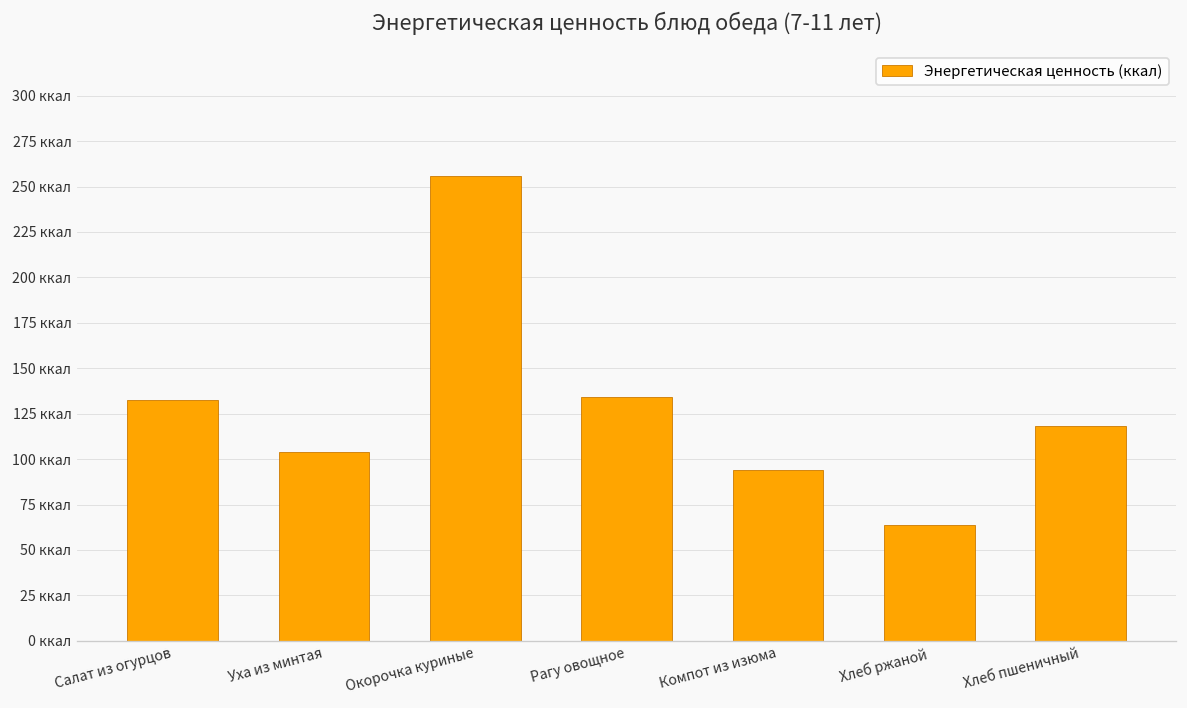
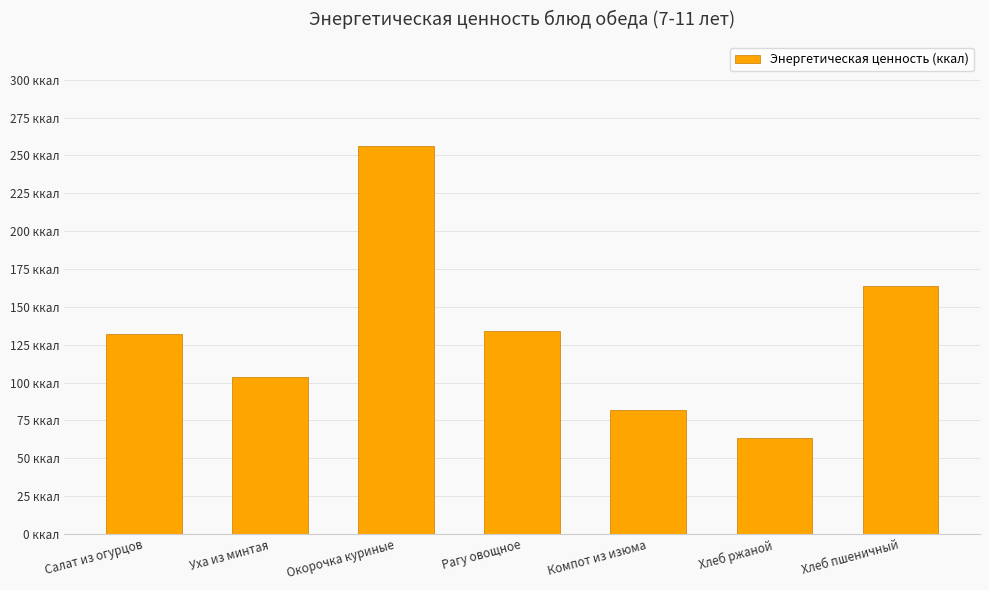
  {
    "Салат из огурцов": "132 ккал",
    "Уха из минтая": "104 ккал",
    "Окорочка куриные": "256 ккал",
    "Рагу овощное": "134 ккал",
-   "Компот из изюма": "94 ккал",
+   "Компот из изюма": "82 ккал",
    "Хлеб ржаной": "64 ккал",
-   "Хлеб пшеничный": "118 ккал"
+   "Хлеб пшеничный": "164 ккал"
  }
